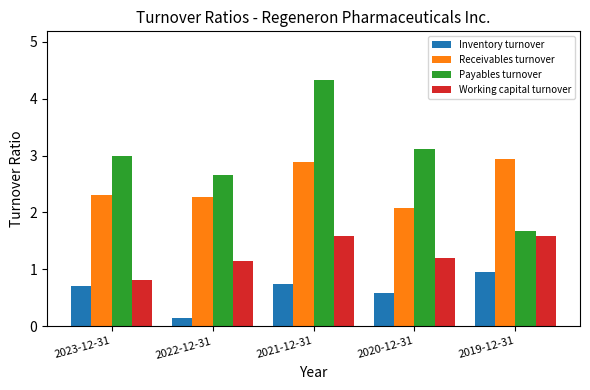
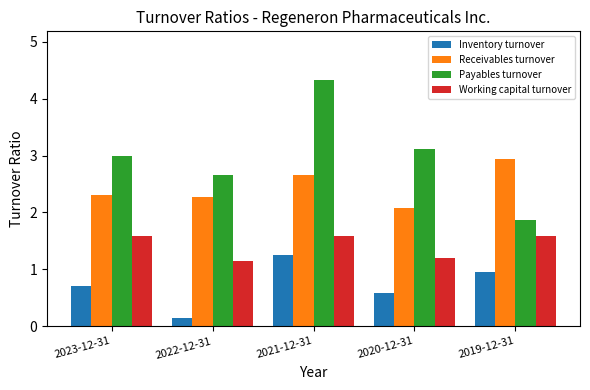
  {
    "Inventory turnover": {
      "2023-12-31": 0.7,
      "2022-12-31": 0.1,
-     "2021-12-31": 0.7,
+     "2021-12-31": 1.3,
      "2020-12-31": 0.6,
      "2019-12-31": 1.0
    },
    "Receivables turnover": {
      "2023-12-31": 2.3,
      "2022-12-31": 2.3,
-     "2021-12-31": 2.9,
+     "2021-12-31": 2.7,
      "2020-12-31": 2.1,
      "2019-12-31": 2.9
    },
    "Payables turnover": {
      "2023-12-31": 3.0,
      "2022-12-31": 2.7,
      "2021-12-31": 4.3,
      "2020-12-31": 3.1,
-     "2019-12-31": 1.7
+     "2019-12-31": 1.9
    },
    "Working capital turnover": {
-     "2023-12-31": 0.8,
+     "2023-12-31": 1.6,
      "2022-12-31": 1.2,
      "2021-12-31": 1.6,
      "2020-12-31": 1.2,
      "2019-12-31": 1.6
    }
  }
